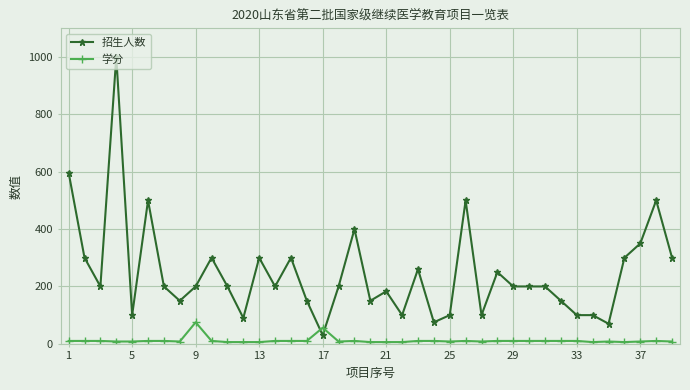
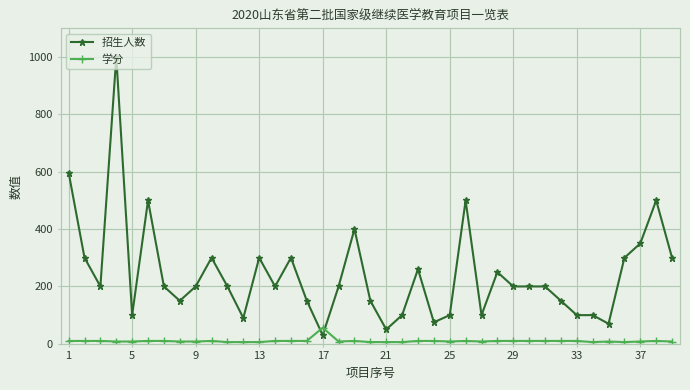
  {
    "招生人数": {
      "1": 600,
      "5": 100,
      "9": 200,
      "13": 300,
      "17": 30,
-     "21": 180,
+     "21": 50,
      "25": 100,
      "29": 200,
      "33": 100,
      "37": 350
    },
    "学分": {
      "1": 10,
      "5": 10,
-     "9": 80,
+     "9": 10,
      "13": 10,
      "17": 60,
      "21": 10,
      "25": 10,
      "29": 10,
      "33": 10,
      "37": 10
    }
  }
